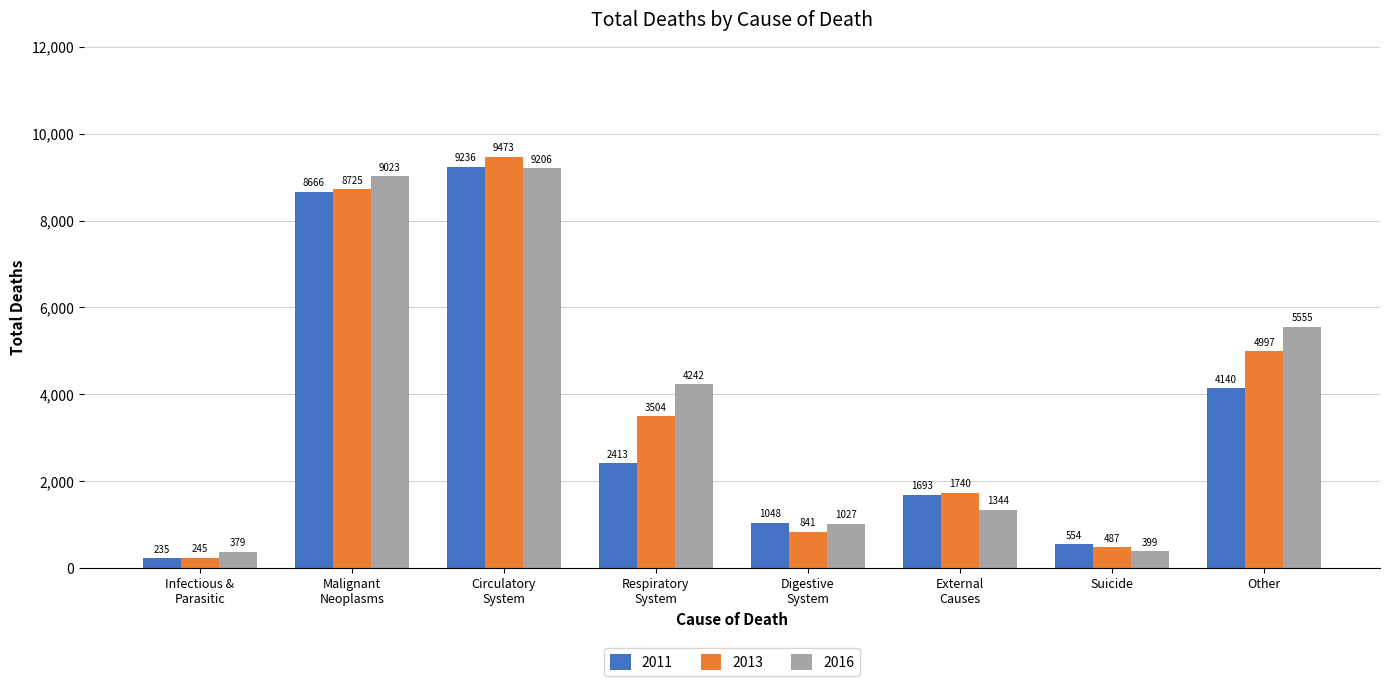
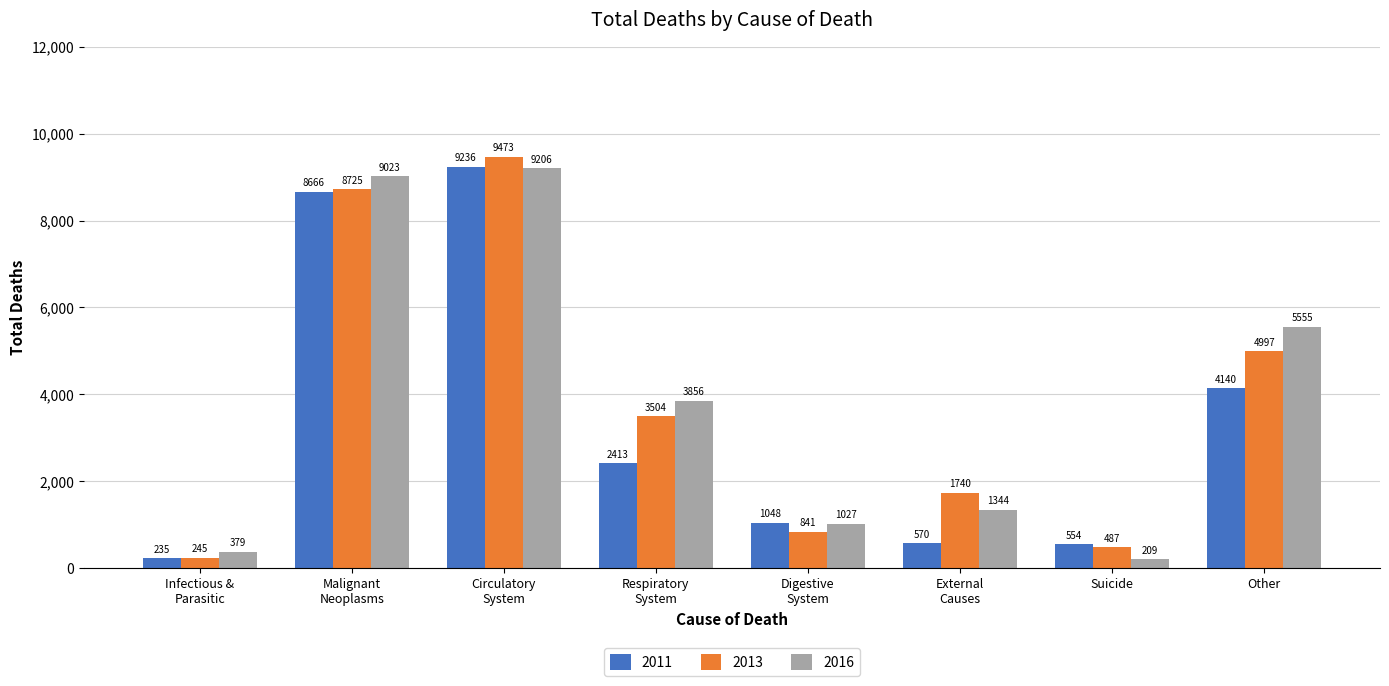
  {
    "2011": {
      "Infectious & Parasitic": 235,
      "Malignant Neoplasms": 8666,
      "Circulatory System": 9236,
      "Respiratory System": 2413,
      "Digestive System": 1048,
-     "External Causes": 1693,
+     "External Causes": 570,
      "Suicide": 554,
      "Other": 4140
    },
    "2013": {
      "Infectious & Parasitic": 245,
      "Malignant Neoplasms": 8725,
      "Circulatory System": 9473,
      "Respiratory System": 3504,
      "Digestive System": 841,
      "External Causes": 1740,
      "Suicide": 487,
      "Other": 4997
    },
    "2016": {
      "Infectious & Parasitic": 379,
      "Malignant Neoplasms": 9023,
      "Circulatory System": 9206,
-     "Respiratory System": 4242,
+     "Respiratory System": 3856,
      "Digestive System": 1027,
      "External Causes": 1344,
-     "Suicide": 399,
+     "Suicide": 209,
      "Other": 5555
    }
  }
